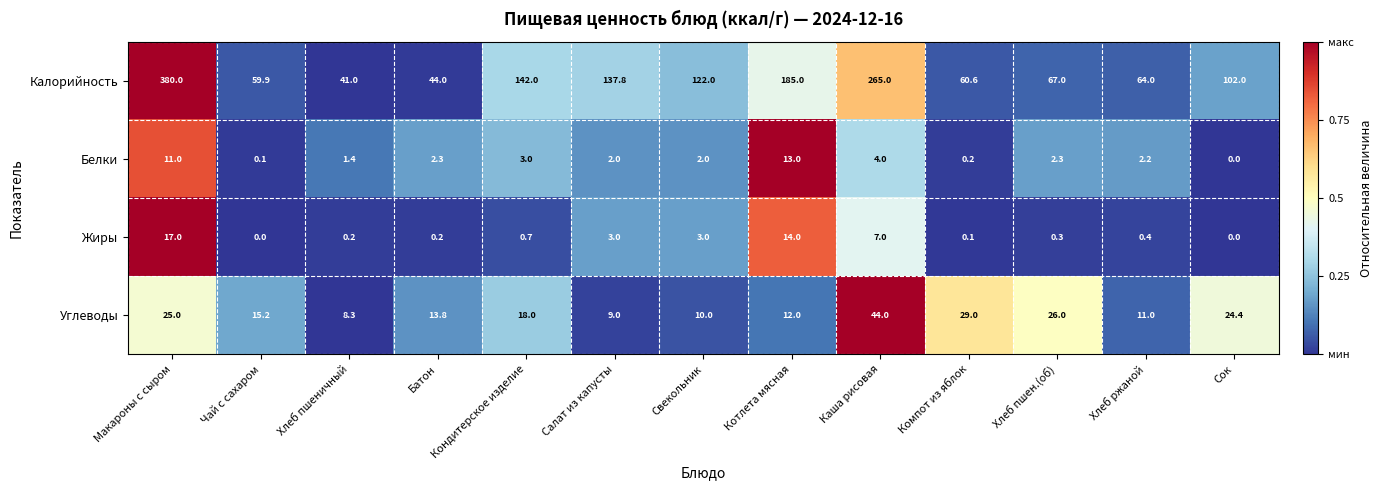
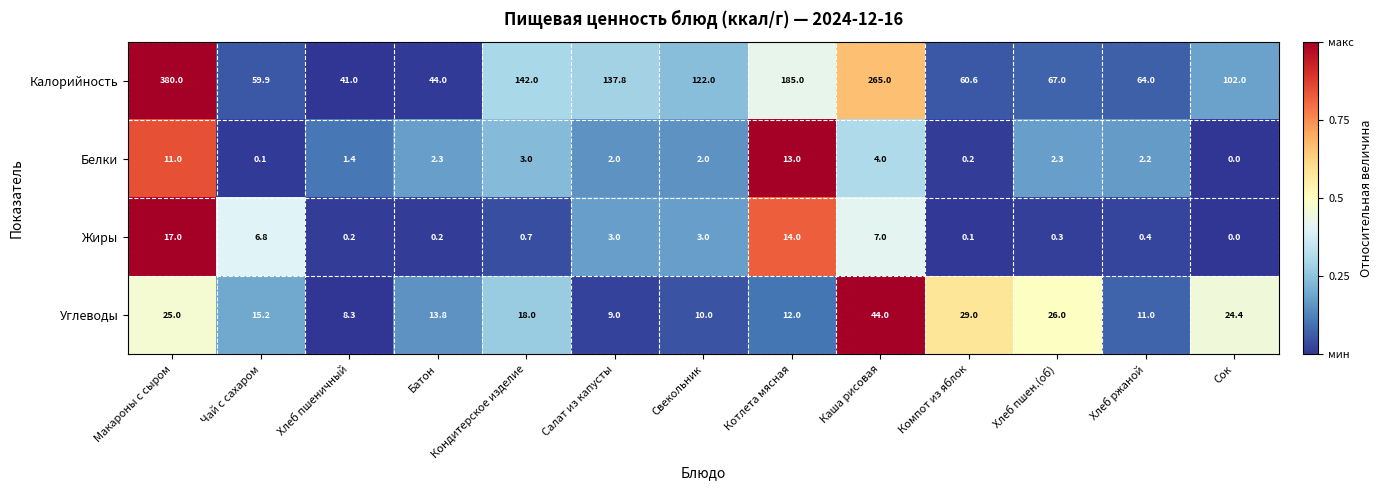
  {
    "Калорийность": {
      "Макароны с сыром": 380.0,
      "Чай с сахаром": 59.9,
      "Хлеб пшеничный": 41.0,
      "Батон": 44.0,
      "Кондитерское изделие": 142.0,
      "Салат из капусты": 137.8,
      "Свекольник": 122.0,
      "Котлета мясная": 185.0,
      "Каша рисовая": 265.0,
      "Компот из яблок": 60.6,
      "Хлеб пшен.(об)": 67.0,
      "Хлеб ржаной": 64.0,
      "Сок": 102.0
    },
    "Белки": {
      "Макароны с сыром": 11.0,
      "Чай с сахаром": 0.1,
      "Хлеб пшеничный": 1.4,
      "Батон": 2.3,
      "Кондитерское изделие": 3.0,
      "Салат из капусты": 2.0,
      "Свекольник": 2.0,
      "Котлета мясная": 13.0,
      "Каша рисовая": 4.0,
      "Компот из яблок": 0.2,
      "Хлеб пшен.(об)": 2.3,
      "Хлеб ржаной": 2.2,
      "Сок": 0.0
    },
    "Жиры": {
      "Макароны с сыром": 17.0,
-     "Чай с сахаром": 0.0,
+     "Чай с сахаром": 6.8,
      "Хлеб пшеничный": 0.2,
      "Батон": 0.2,
      "Кондитерское изделие": 0.7,
      "Салат из капусты": 3.0,
      "Свекольник": 3.0,
      "Котлета мясная": 14.0,
      "Каша рисовая": 7.0,
      "Компот из яблок": 0.1,
      "Хлеб пшен.(об)": 0.3,
      "Хлеб ржаной": 0.4,
      "Сок": 0.0
    },
    "Углеводы": {
      "Макароны с сыром": 25.0,
      "Чай с сахаром": 15.2,
      "Хлеб пшеничный": 8.3,
      "Батон": 13.8,
      "Кондитерское изделие": 18.0,
      "Салат из капусты": 9.0,
      "Свекольник": 10.0,
      "Котлета мясная": 12.0,
      "Каша рисовая": 44.0,
      "Компот из яблок": 29.0,
      "Хлеб пшен.(об)": 26.0,
      "Хлеб ржаной": 11.0,
      "Сок": 24.4
    }
  }
